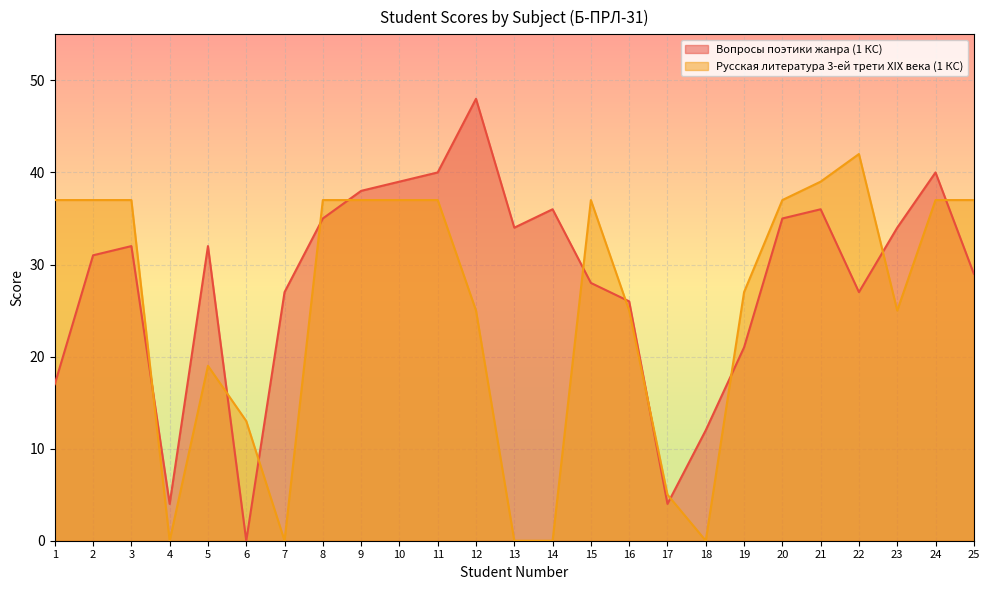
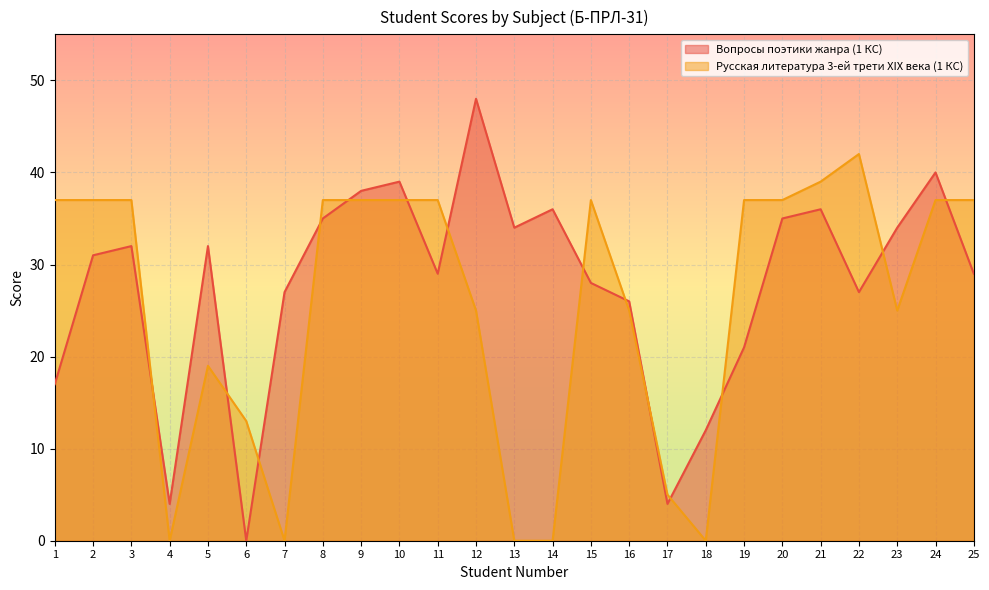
  {
    "Вопросы поэтики жанра (1 КС)": {
      "1": 17,
      "2": 31,
      "3": 32,
      "4": 4,
      "5": 32,
      "6": 0,
      "7": 27,
      "8": 35,
      "9": 38,
      "10": 39,
-     "11": 40,
+     "11": 29,
      "12": 48,
      "13": 34,
      "14": 36,
      "15": 28,
      "16": 26,
      "17": 4,
      "18": 12,
      "19": 21,
      "20": 35,
      "21": 36,
      "22": 27,
      "23": 34,
      "24": 40,
      "25": 29
    },
    "Русская литература 3-ей трети XIX века (1 КС)": {
      "1": 37,
      "2": 37,
      "3": 37,
      "4": 0,
      "5": 19,
      "6": 13,
      "7": 0,
      "8": 37,
      "9": 37,
      "10": 37,
      "11": 37,
      "12": 25,
      "13": 0,
      "14": 0,
      "15": 37,
      "16": 25,
      "17": 5,
      "18": 0,
-     "19": 27,
+     "19": 37,
      "20": 37,
      "21": 39,
      "22": 42,
      "23": 25,
      "24": 37,
      "25": 37
    }
  }
